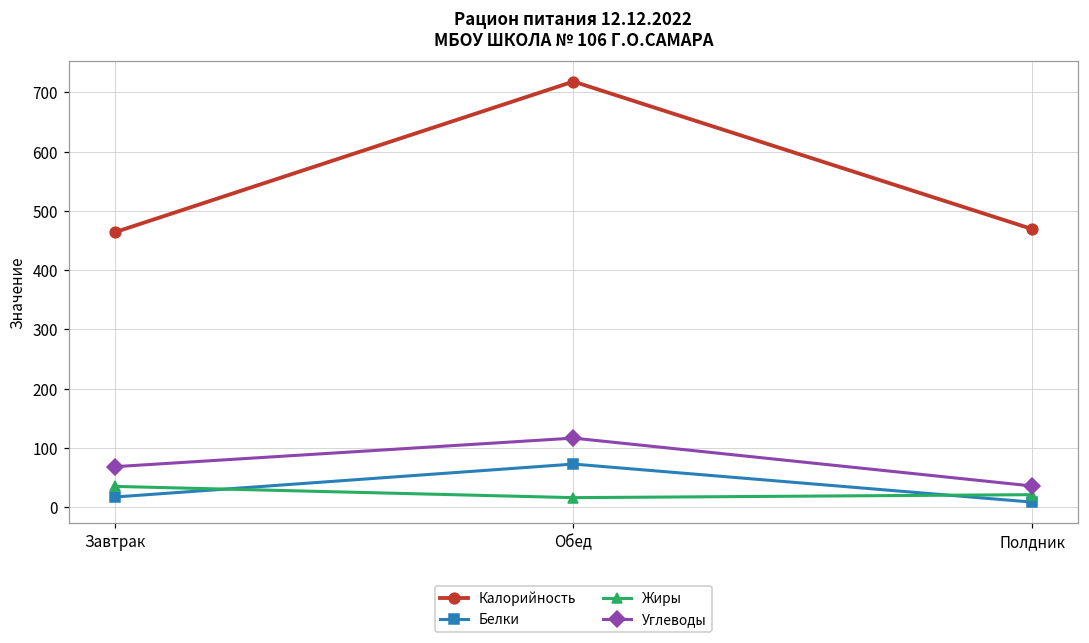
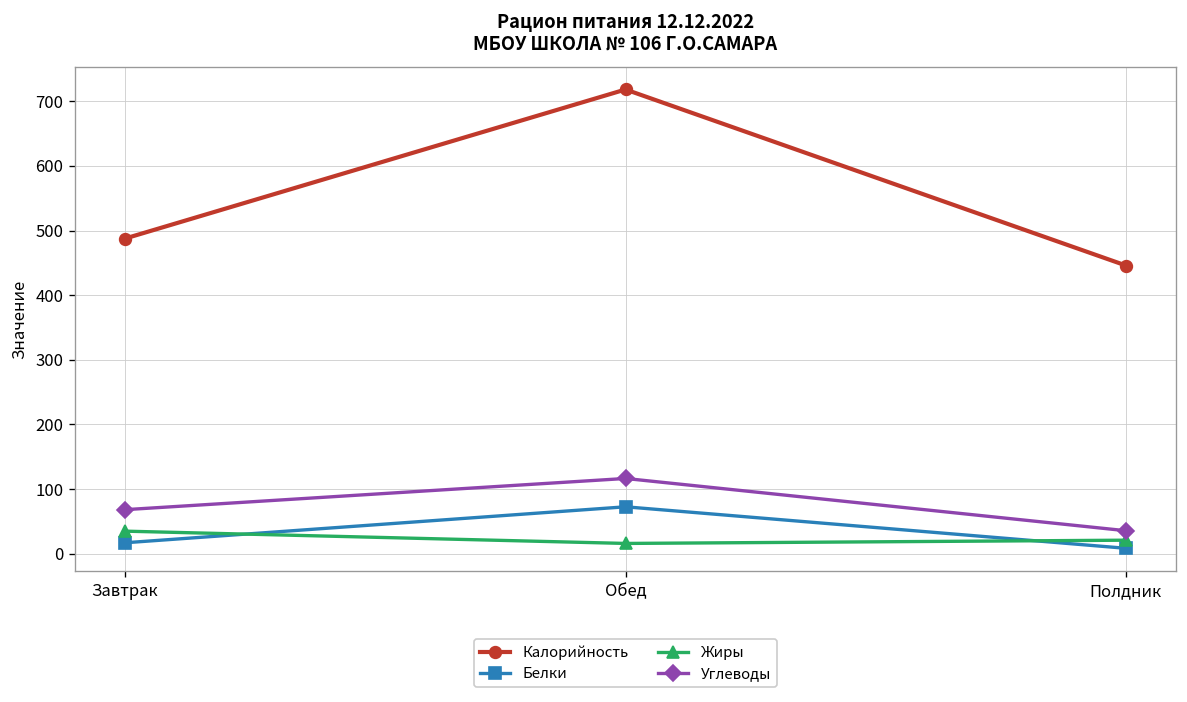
  {
    "Калорийность": {
-     "Завтрак": 460,
+     "Завтрак": 490,
      "Обед": 720,
-     "Полдник": 470
+     "Полдник": 450
    },
    "Белки": {
      "Завтрак": 20,
      "Обед": 70,
      "Полдник": 10
    },
    "Жиры": {
      "Завтрак": 30,
      "Обед": 20,
      "Полдник": 20
    },
    "Углеводы": {
      "Завтрак": 70,
      "Обед": 120,
      "Полдник": 40
    }
  }
